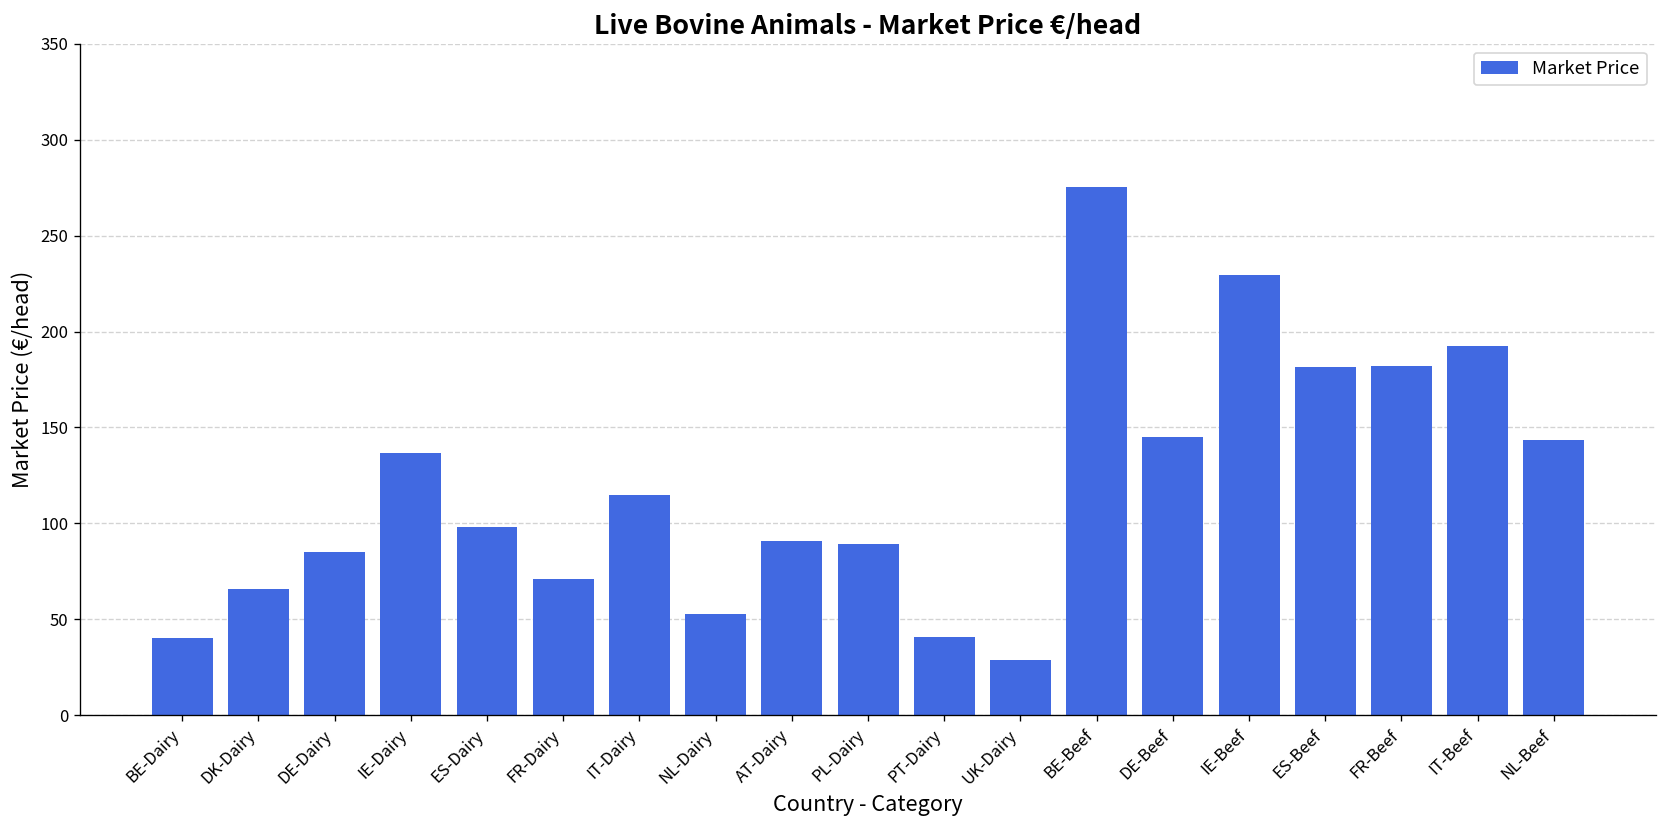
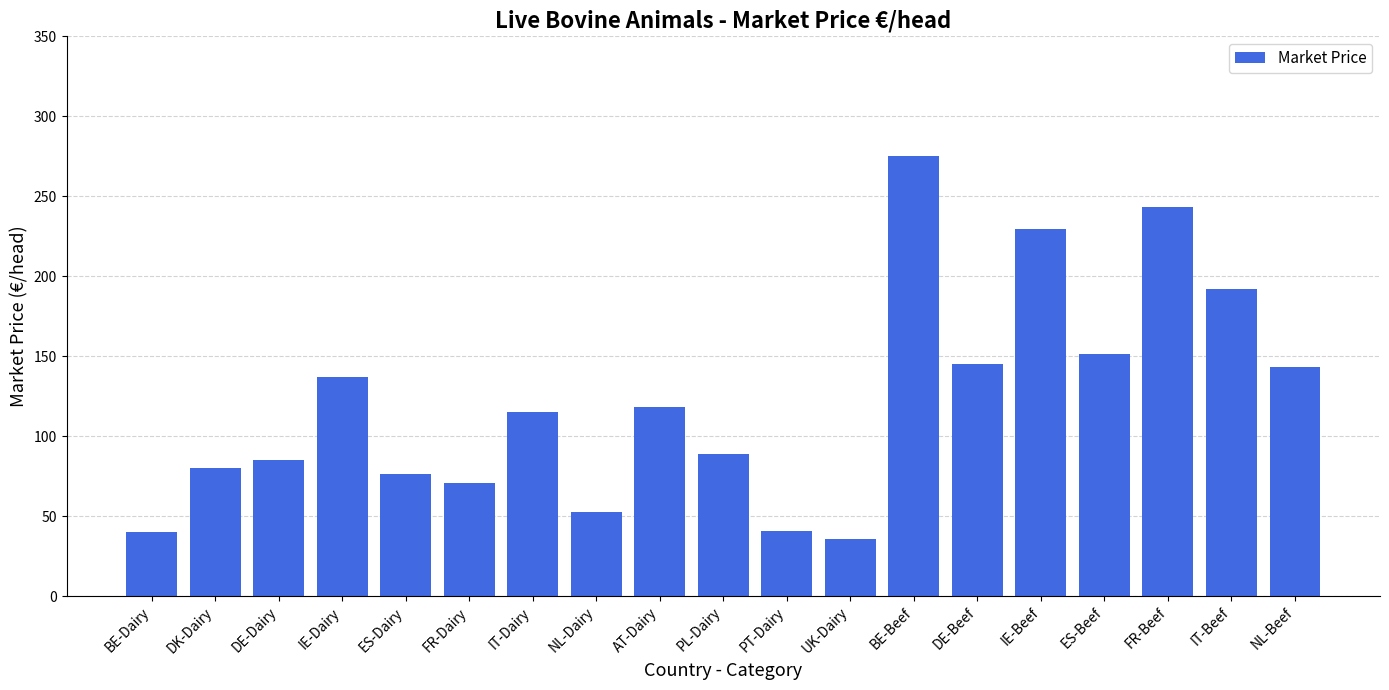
  {
    "BE-Dairy": 40,
-   "DK-Dairy": 66,
+   "DK-Dairy": 80,
    "DE-Dairy": 85,
    "IE-Dairy": 137,
-   "ES-Dairy": 98,
+   "ES-Dairy": 76,
    "FR-Dairy": 71,
    "IT-Dairy": 115,
    "NL-Dairy": 53,
-   "AT-Dairy": 91,
+   "AT-Dairy": 118,
    "PL-Dairy": 89,
    "PT-Dairy": 41,
-   "UK-Dairy": 29,
+   "UK-Dairy": 36,
    "BE-Beef": 275,
    "DE-Beef": 145,
    "IE-Beef": 230,
-   "ES-Beef": 182,
-   "FR-Beef": 182,
+   "ES-Beef": 151,
+   "FR-Beef": 243,
    "IT-Beef": 192,
    "NL-Beef": 144
  }
